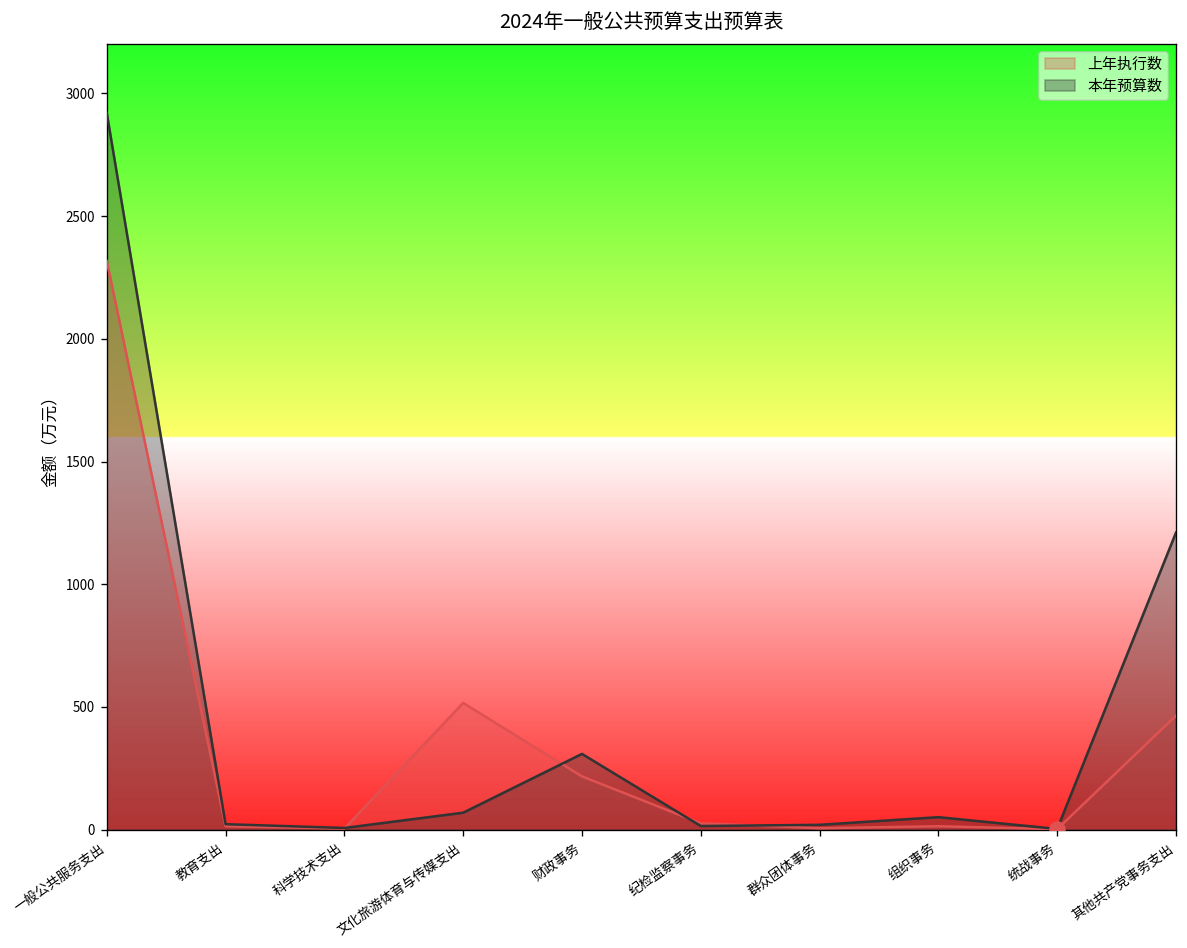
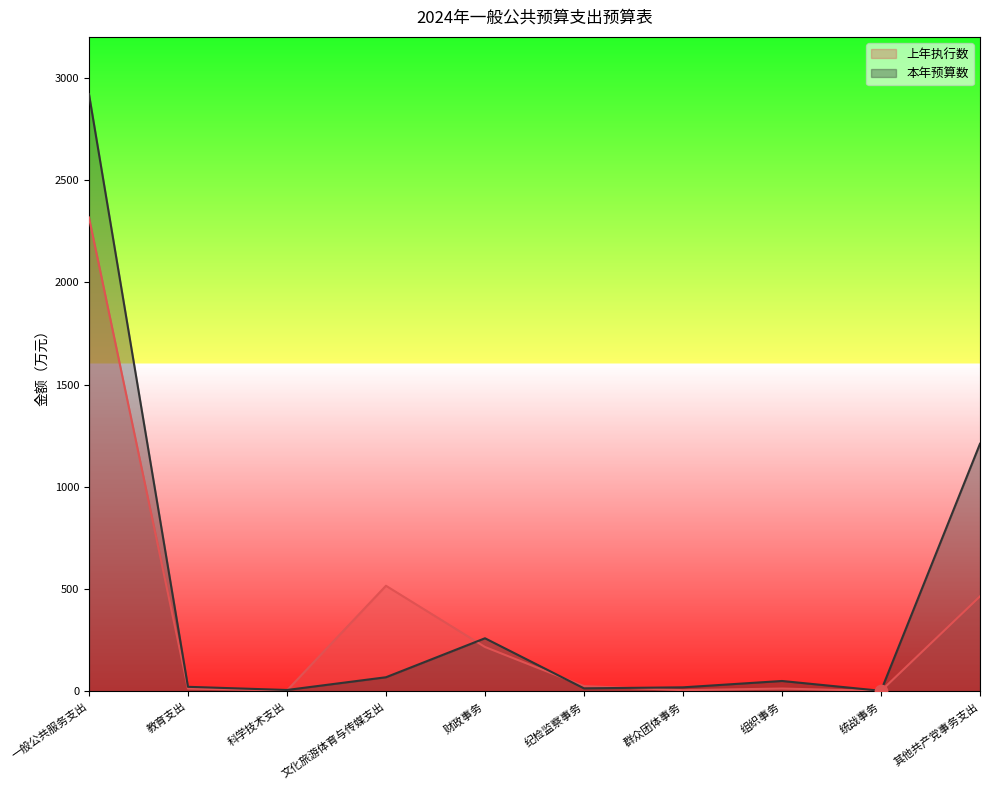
  {
    "本年预算数": {
      "一般公共服务支出": 2920,
      "文化旅游体育与传媒支出": 70,
-     "财政事务": 310,
+     "财政事务": 260,
      "群众团体事务": 20,
      "组织事务": 50,
      "其他共产党事务支出": 1210
    }
  }
